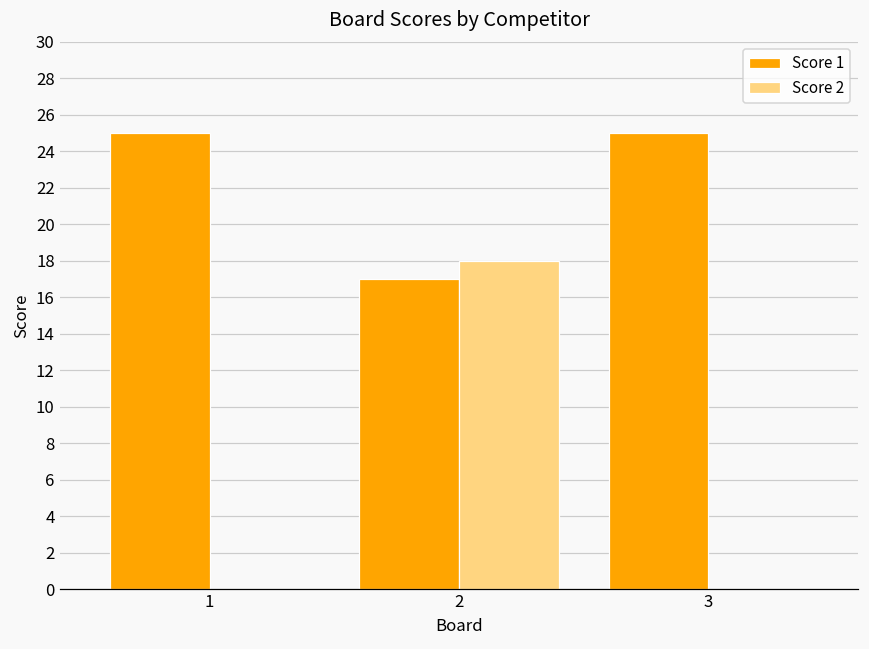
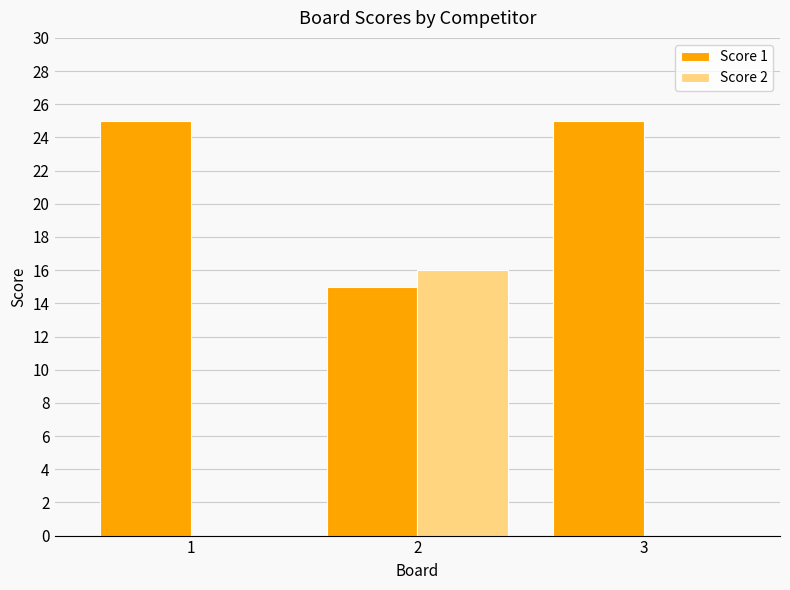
  {
    "Score 1": {
      "1": 25,
-     "2": 17,
+     "2": 15,
      "3": 25
    },
    "Score 2": {
      "1": 0,
-     "2": 18,
+     "2": 16,
      "3": 0
    }
  }
